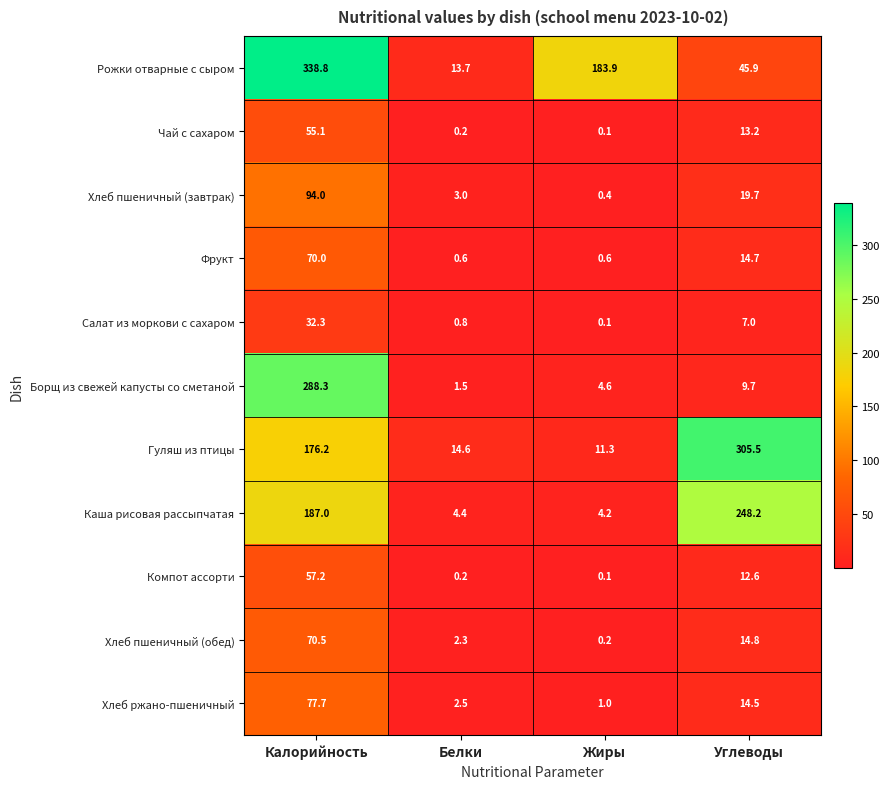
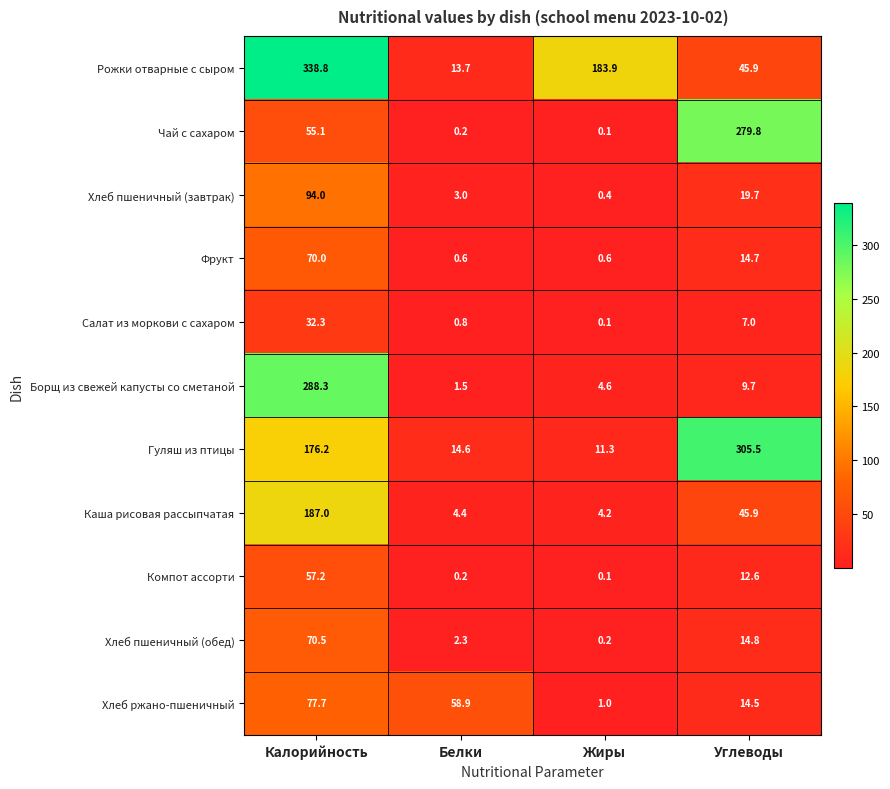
  {
    "Рожки отварные с сыром": {
      "Калорийность": 338.8,
      "Белки": 13.7,
      "Жиры": 183.9,
      "Углеводы": 45.9
    },
    "Чай с сахаром": {
      "Калорийность": 55.1,
      "Белки": 0.2,
      "Жиры": 0.1,
-     "Углеводы": 13.2
+     "Углеводы": 279.8
    },
    "Хлеб пшеничный (завтрак)": {
      "Калорийность": 94.0,
      "Белки": 3.0,
      "Жиры": 0.4,
      "Углеводы": 19.7
    },
    "Фрукт": {
      "Калорийность": 70.0,
      "Белки": 0.6,
      "Жиры": 0.6,
      "Углеводы": 14.7
    },
    "Салат из моркови с сахаром": {
      "Калорийность": 32.3,
      "Белки": 0.8,
      "Жиры": 0.1,
      "Углеводы": 7.0
    },
    "Борщ из свежей капусты со сметаной": {
      "Калорийность": 288.3,
      "Белки": 1.5,
      "Жиры": 4.6,
      "Углеводы": 9.7
    },
    "Гуляш из птицы": {
      "Калорийность": 176.2,
      "Белки": 14.6,
      "Жиры": 11.3,
      "Углеводы": 305.5
    },
    "Каша рисовая рассыпчатая": {
      "Калорийность": 187.0,
      "Белки": 4.4,
      "Жиры": 4.2,
-     "Углеводы": 248.2
+     "Углеводы": 45.9
    },
    "Компот ассорти": {
      "Калорийность": 57.2,
      "Белки": 0.2,
      "Жиры": 0.1,
      "Углеводы": 12.6
    },
    "Хлеб пшеничный (обед)": {
      "Калорийность": 70.5,
      "Белки": 2.3,
      "Жиры": 0.2,
      "Углеводы": 14.8
    },
    "Хлеб ржано-пшеничный": {
      "Калорийность": 77.7,
-     "Белки": 2.5,
+     "Белки": 58.9,
      "Жиры": 1.0,
      "Углеводы": 14.5
    }
  }
